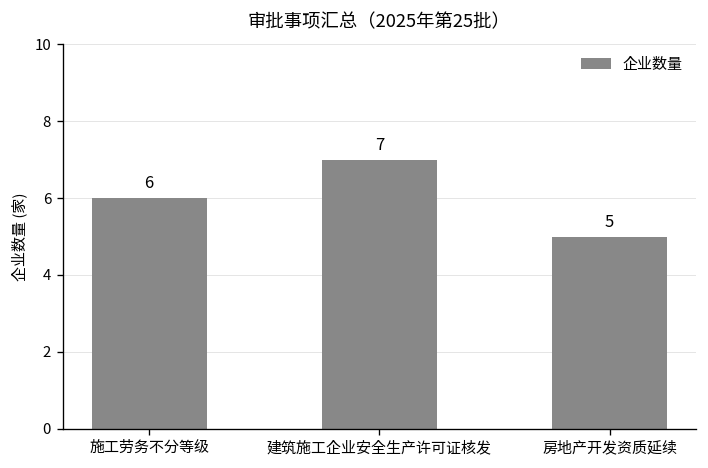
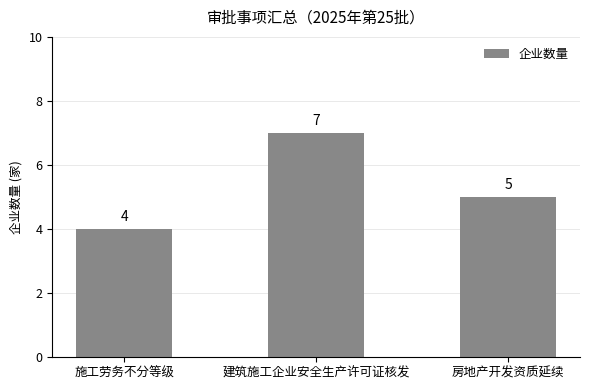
  {
-   "施工劳务不分等级": 6,
+   "施工劳务不分等级": 4,
    "建筑施工企业安全生产许可证核发": 7,
    "房地产开发资质延续": 5
  }
